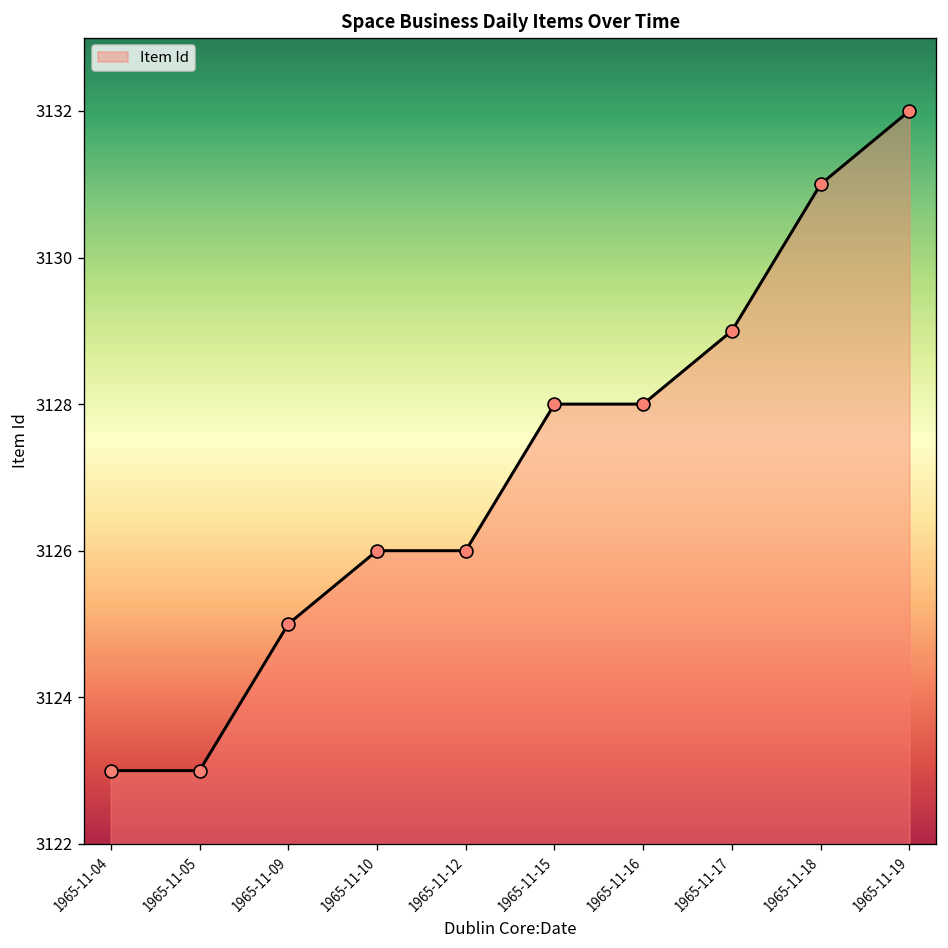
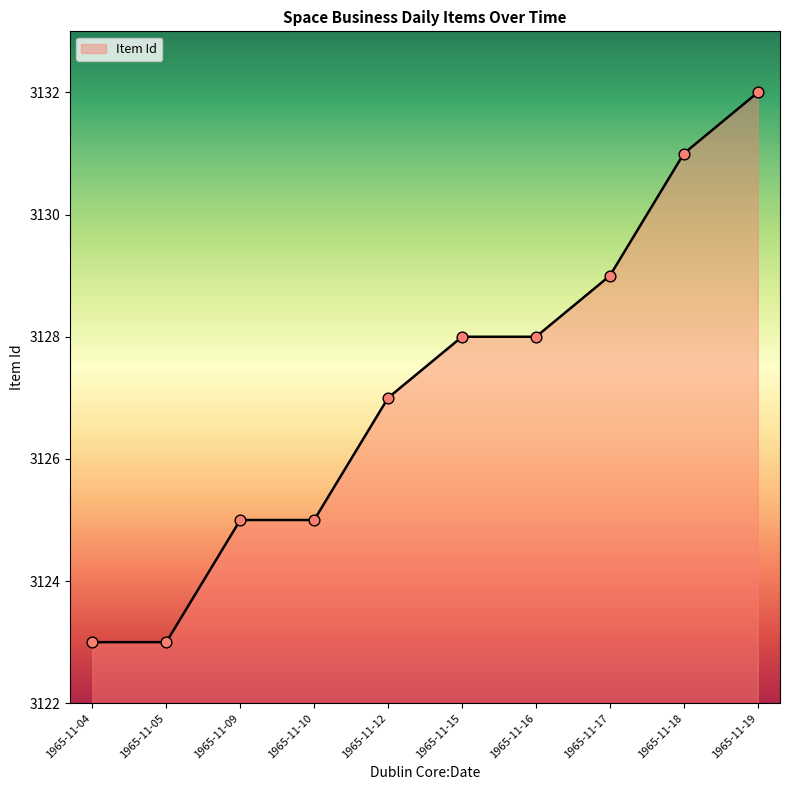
  {
    "1965-11-04": 3123,
    "1965-11-05": 3123,
    "1965-11-09": 3125,
-   "1965-11-10": 3126,
-   "1965-11-12": 3126,
+   "1965-11-10": 3125,
+   "1965-11-12": 3127,
    "1965-11-15": 3128,
    "1965-11-16": 3128,
    "1965-11-17": 3129,
    "1965-11-18": 3131,
    "1965-11-19": 3132
  }
